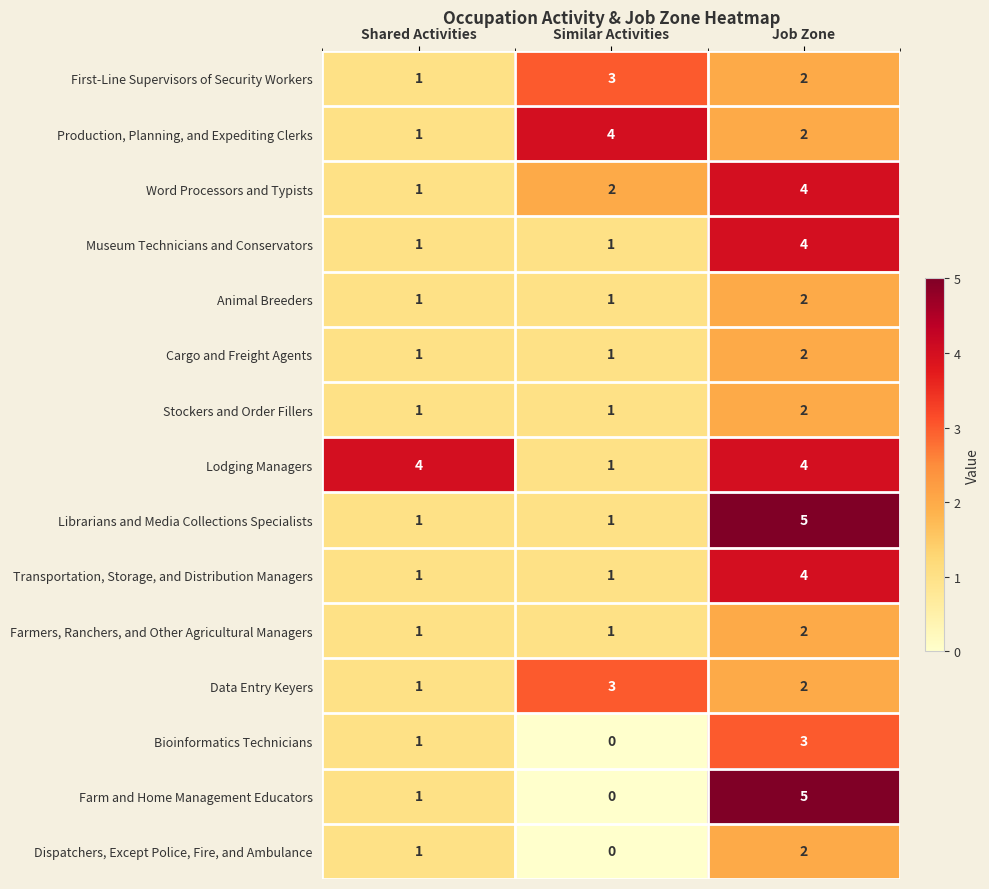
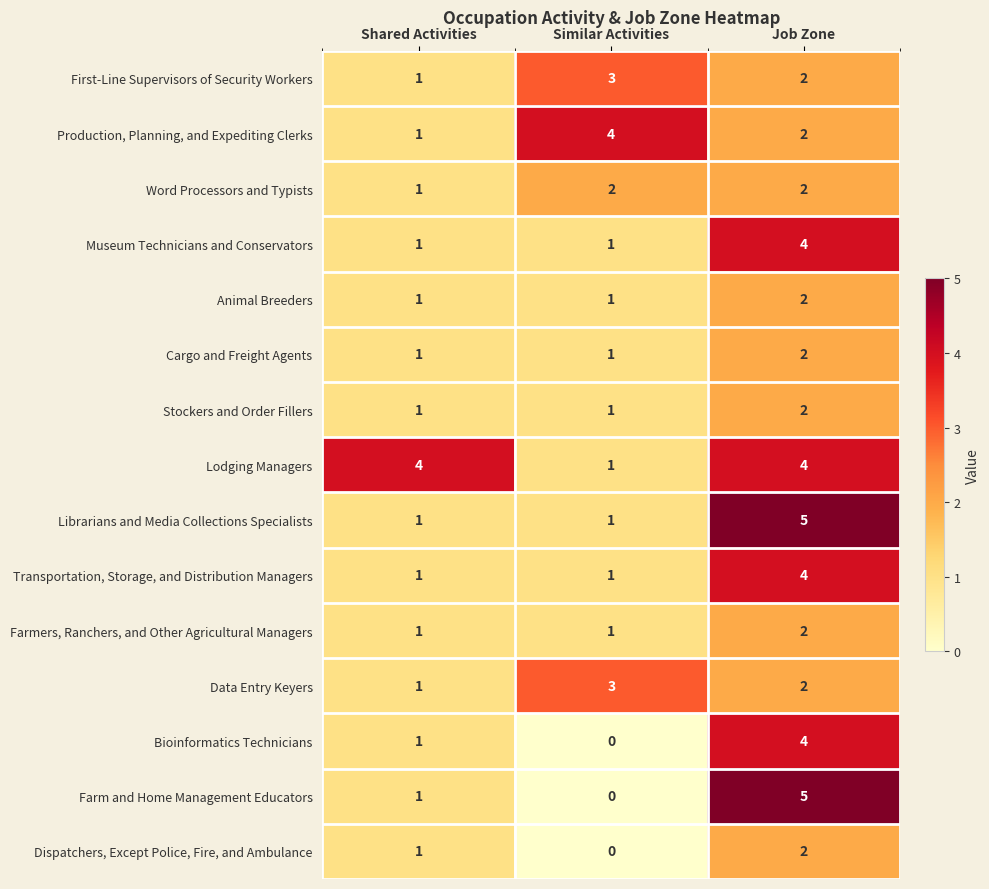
  {
    "First-Line Supervisors of Security Workers": {
      "Shared Activities": 1,
      "Similar Activities": 3,
      "Job Zone": 2
    },
    "Production, Planning, and Expediting Clerks": {
      "Shared Activities": 1,
      "Similar Activities": 4,
      "Job Zone": 2
    },
    "Word Processors and Typists": {
      "Shared Activities": 1,
      "Similar Activities": 2,
-     "Job Zone": 4
+     "Job Zone": 2
    },
    "Museum Technicians and Conservators": {
      "Shared Activities": 1,
      "Similar Activities": 1,
      "Job Zone": 4
    },
    "Animal Breeders": {
      "Shared Activities": 1,
      "Similar Activities": 1,
      "Job Zone": 2
    },
    "Cargo and Freight Agents": {
      "Shared Activities": 1,
      "Similar Activities": 1,
      "Job Zone": 2
    },
    "Stockers and Order Fillers": {
      "Shared Activities": 1,
      "Similar Activities": 1,
      "Job Zone": 2
    },
    "Lodging Managers": {
      "Shared Activities": 4,
      "Similar Activities": 1,
      "Job Zone": 4
    },
    "Librarians and Media Collections Specialists": {
      "Shared Activities": 1,
      "Similar Activities": 1,
      "Job Zone": 5
    },
    "Transportation, Storage, and Distribution Managers": {
      "Shared Activities": 1,
      "Similar Activities": 1,
      "Job Zone": 4
    },
    "Farmers, Ranchers, and Other Agricultural Managers": {
      "Shared Activities": 1,
      "Similar Activities": 1,
      "Job Zone": 2
    },
    "Data Entry Keyers": {
      "Shared Activities": 1,
      "Similar Activities": 3,
      "Job Zone": 2
    },
    "Bioinformatics Technicians": {
      "Shared Activities": 1,
      "Similar Activities": 0,
-     "Job Zone": 3
+     "Job Zone": 4
    },
    "Farm and Home Management Educators": {
      "Shared Activities": 1,
      "Similar Activities": 0,
      "Job Zone": 5
    },
    "Dispatchers, Except Police, Fire, and Ambulance": {
      "Shared Activities": 1,
      "Similar Activities": 0,
      "Job Zone": 2
    }
  }
